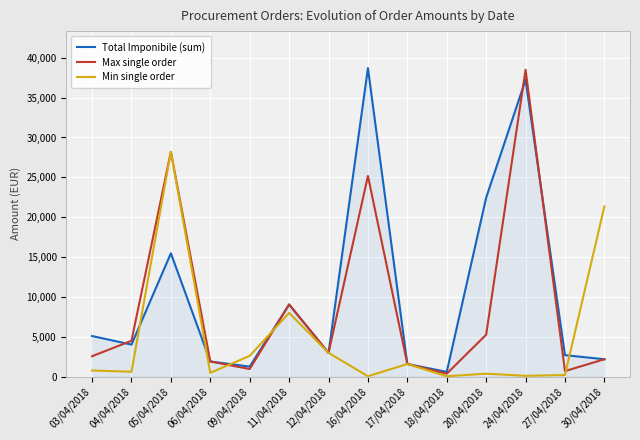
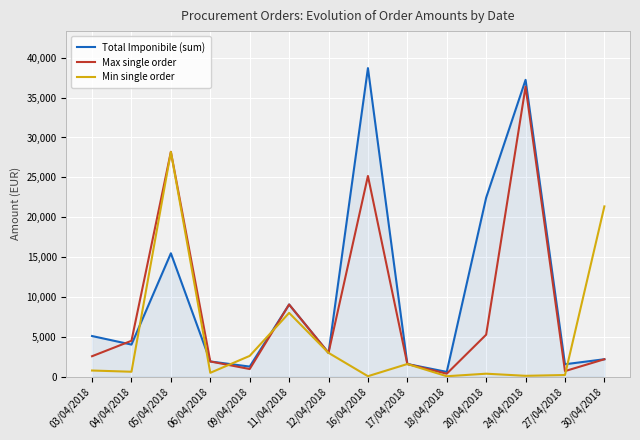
  {
    "Total Imponibile (sum)": {
      "03/04/2018": "5,000",
      "04/04/2018": "4,000",
      "05/04/2018": "15,000",
      "16/04/2018": "39,000",
      "20/04/2018": "22,000",
      "24/04/2018": "37,000",
-     "27/04/2018": "3,000"
+     "27/04/2018": "2,000"
    },
    "Max single order": {
      "03/04/2018": "3,000",
      "04/04/2018": "4,000",
      "16/04/2018": "25,000",
      "20/04/2018": "5,000",
-     "24/04/2018": "39,000",
+     "24/04/2018": "36,000",
      "27/04/2018": "1,000"
    },
    "Min single order": {
      "03/04/2018": "1,000",
      "04/04/2018": "1,000",
      "06/04/2018": "0",
      "09/04/2018": "3,000",
      "11/04/2018": "8,000",
      "16/04/2018": "0",
      "20/04/2018": "0",
      "24/04/2018": "0",
      "27/04/2018": "0",
      "30/04/2018": "21,000"
    }
  }
